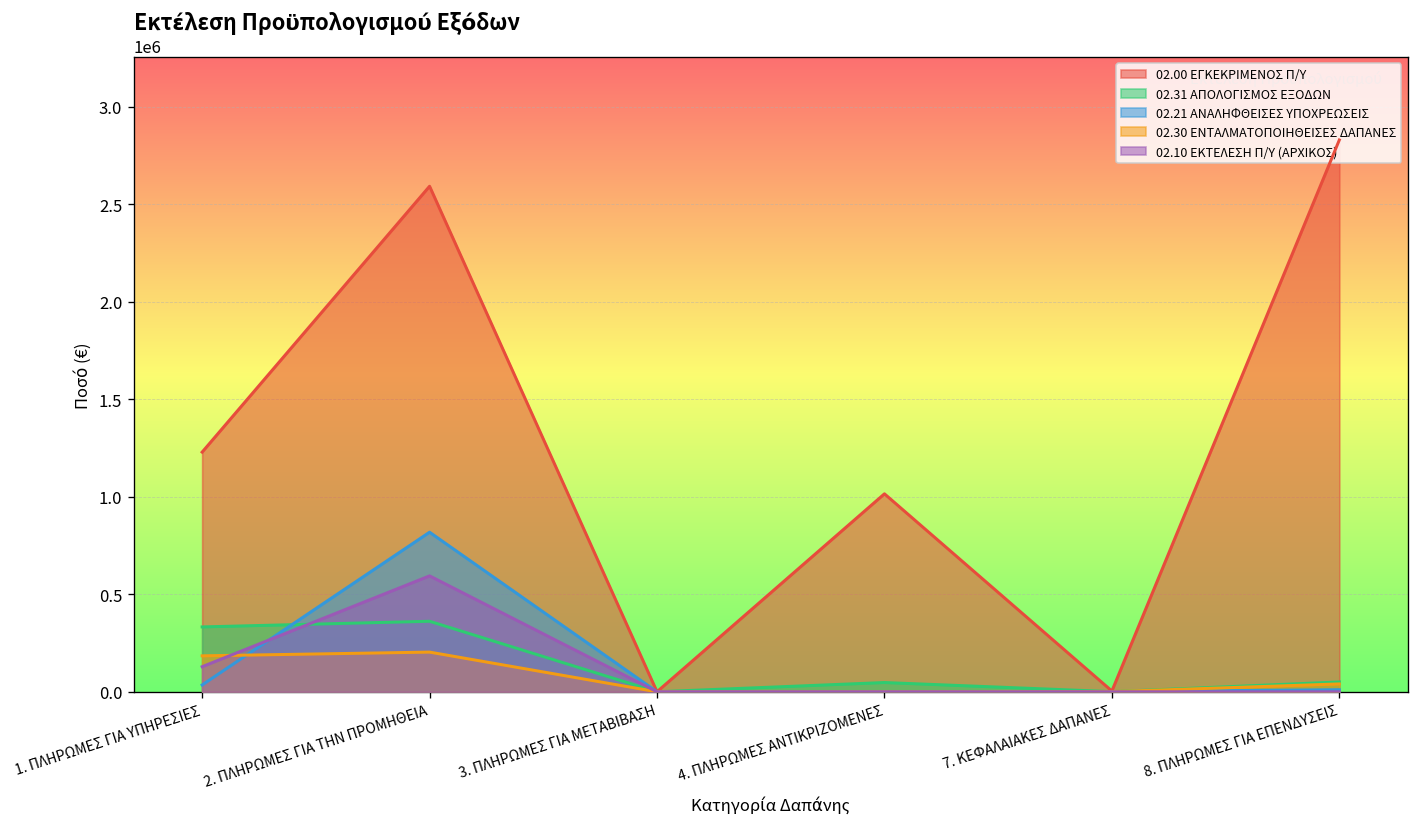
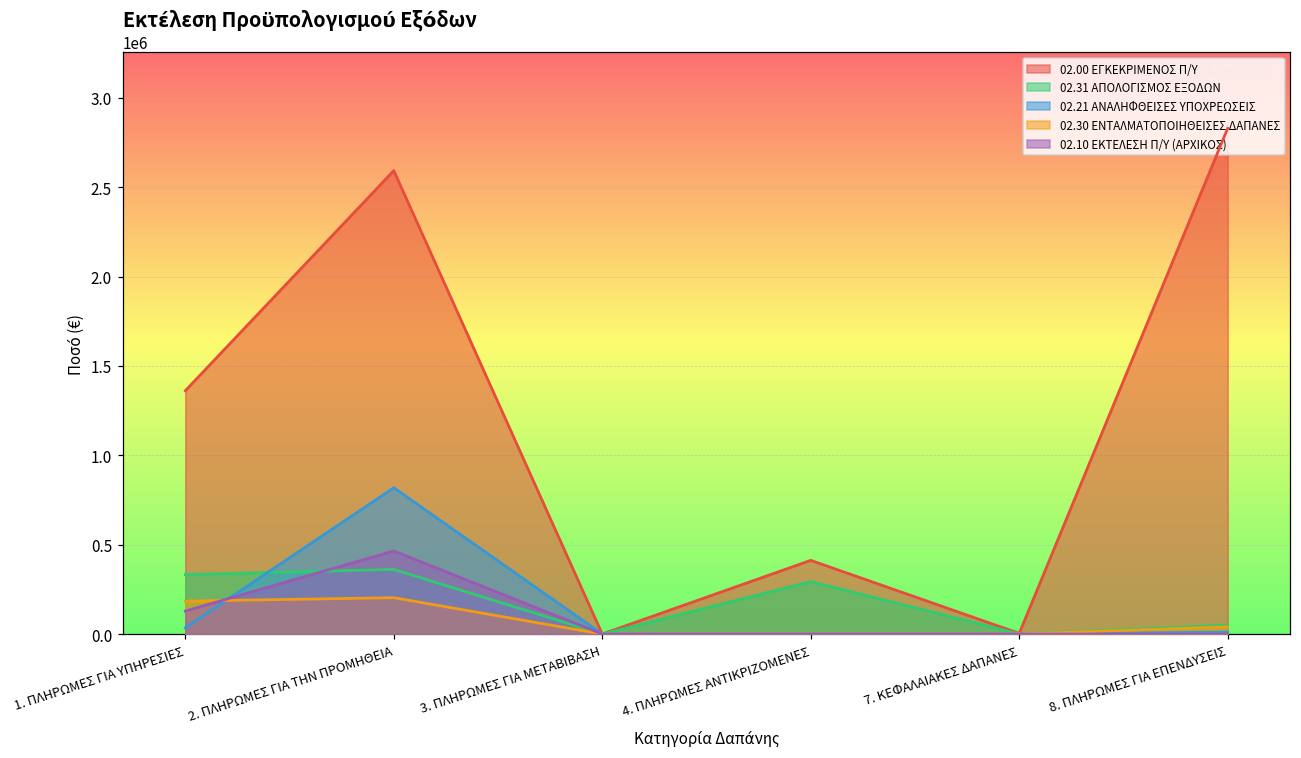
  {
    "02.00 ΕΓΚΕΚΡΙΜΕΝΟΣ Π/Υ": {
-     "1. ΠΛΗΡΩΜΕΣ ΓΙΑ ΥΠΗΡΕΣΙΕΣ": 1230000,
+     "1. ΠΛΗΡΩΜΕΣ ΓΙΑ ΥΠΗΡΕΣΙΕΣ": 1360000,
      "2. ΠΛΗΡΩΜΕΣ ΓΙΑ ΤΗΝ ΠΡΟΜΗΘΕΙΑ": 2590000,
-     "4. ΠΛΗΡΩΜΕΣ ΑΝΤΙΚΡΙΖΟΜΕΝΕΣ": 1020000
+     "4. ΠΛΗΡΩΜΕΣ ΑΝΤΙΚΡΙΖΟΜΕΝΕΣ": 410000
    },
    "02.31 ΑΠΟΛΟΓΙΣΜΟΣ ΕΞΟΔΩΝ": {
      "1. ΠΛΗΡΩΜΕΣ ΓΙΑ ΥΠΗΡΕΣΙΕΣ": 330000,
      "2. ΠΛΗΡΩΜΕΣ ΓΙΑ ΤΗΝ ΠΡΟΜΗΘΕΙΑ": 360000,
-     "4. ΠΛΗΡΩΜΕΣ ΑΝΤΙΚΡΙΖΟΜΕΝΕΣ": 50000
+     "4. ΠΛΗΡΩΜΕΣ ΑΝΤΙΚΡΙΖΟΜΕΝΕΣ": 290000
    },
    "02.21 ΑΝΑΛΗΦΘΕΙΣΕΣ ΥΠΟΧΡΕΩΣΕΙΣ": {
      "1. ΠΛΗΡΩΜΕΣ ΓΙΑ ΥΠΗΡΕΣΙΕΣ": 40000,
      "2. ΠΛΗΡΩΜΕΣ ΓΙΑ ΤΗΝ ΠΡΟΜΗΘΕΙΑ": 820000
    },
    "02.30 ΕΝΤΑΛΜΑΤΟΠΟΙΗΘΕΙΣΕΣ ΔΑΠΑΝΕΣ": {
      "1. ΠΛΗΡΩΜΕΣ ΓΙΑ ΥΠΗΡΕΣΙΕΣ": 180000,
      "2. ΠΛΗΡΩΜΕΣ ΓΙΑ ΤΗΝ ΠΡΟΜΗΘΕΙΑ": 200000
    },
    "02.10 ΕΚΤΕΛΕΣΗ Π/Υ (ΑΡΧΙΚΟΣ)": {
      "1. ΠΛΗΡΩΜΕΣ ΓΙΑ ΥΠΗΡΕΣΙΕΣ": 130000,
-     "2. ΠΛΗΡΩΜΕΣ ΓΙΑ ΤΗΝ ΠΡΟΜΗΘΕΙΑ": 590000
+     "2. ΠΛΗΡΩΜΕΣ ΓΙΑ ΤΗΝ ΠΡΟΜΗΘΕΙΑ": 460000
    }
  }
